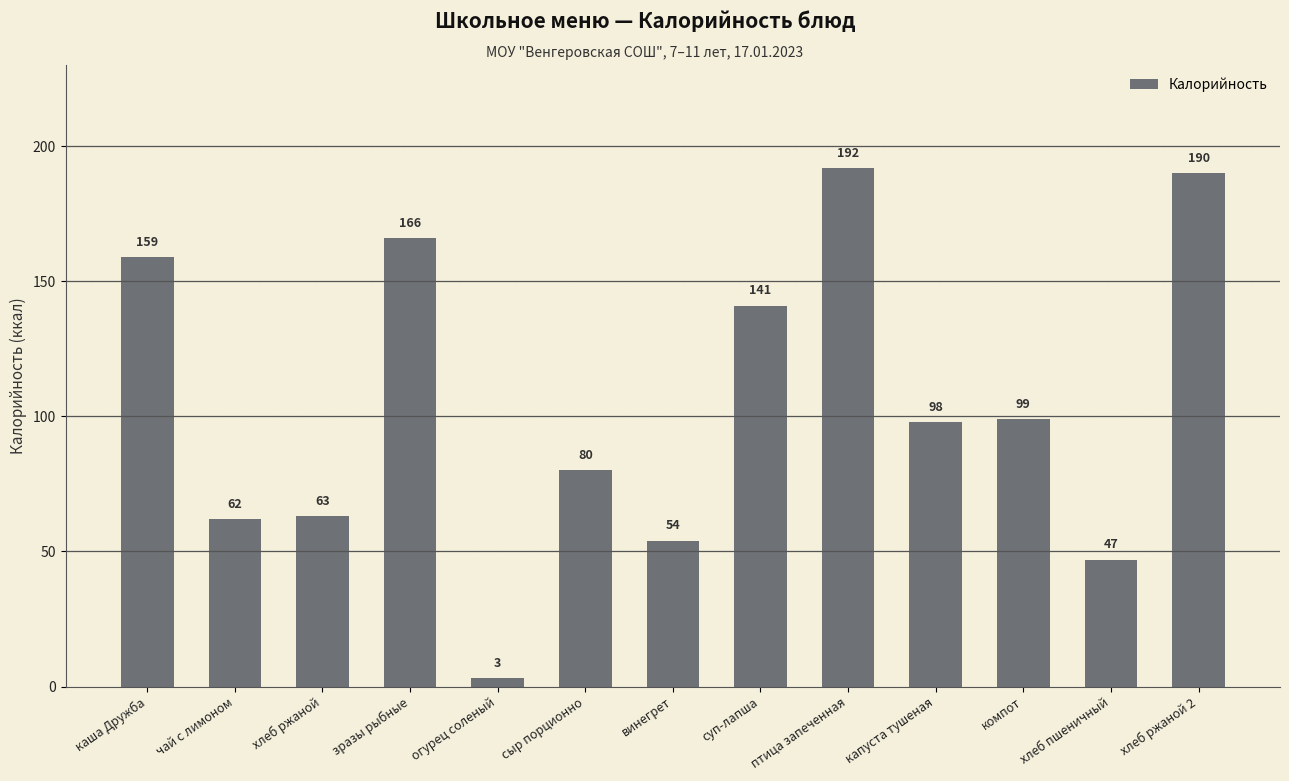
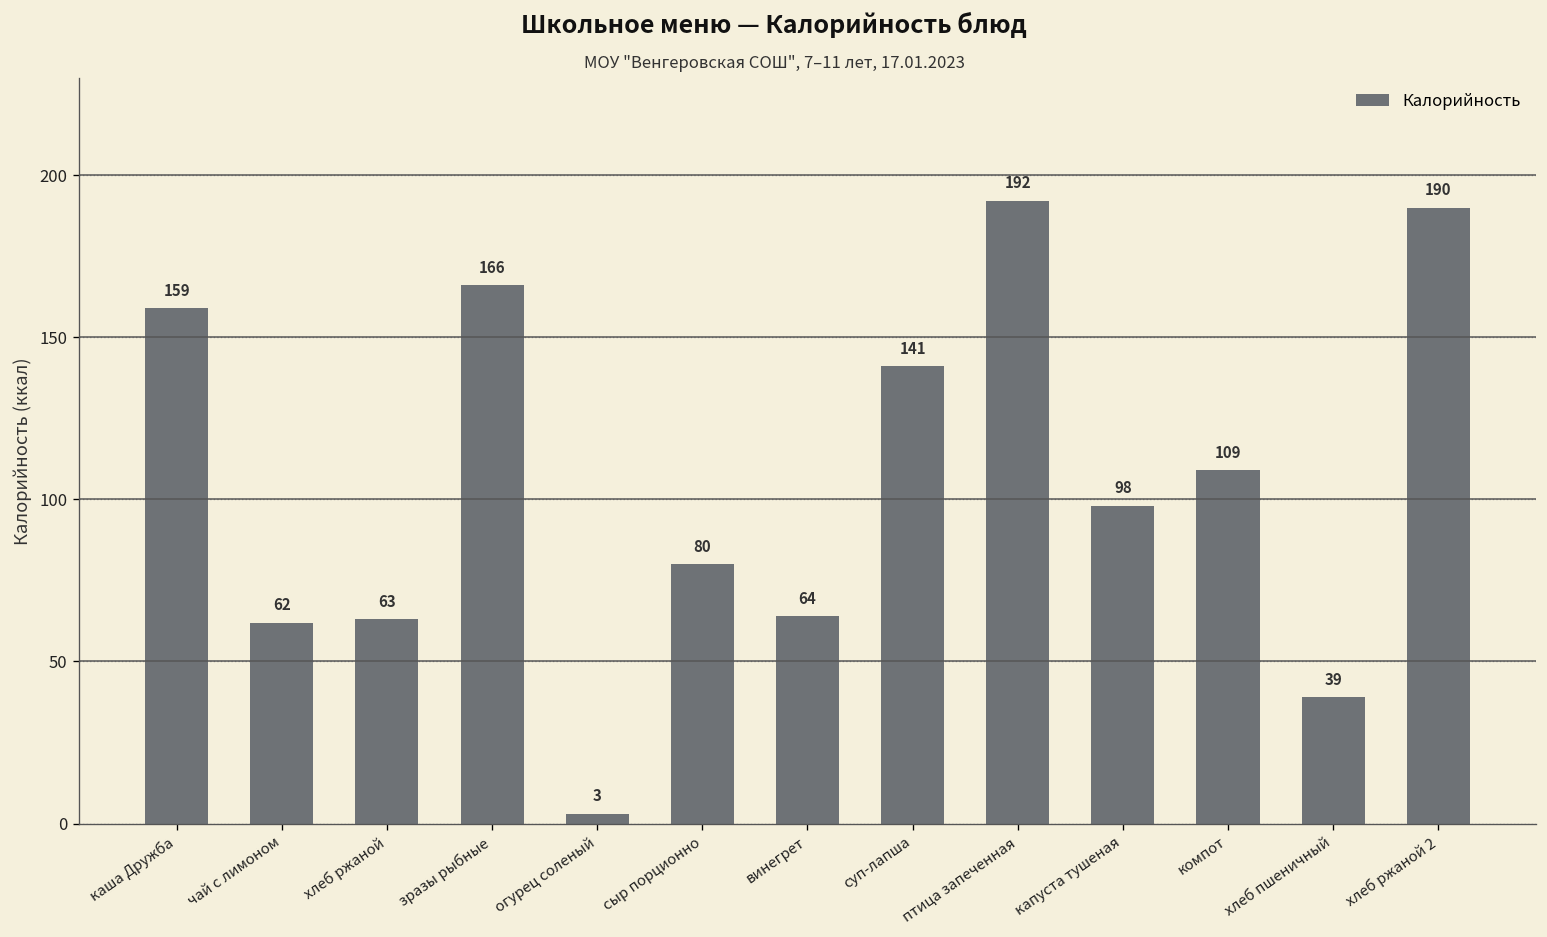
  {
    "каша Дружба": 159,
    "чай с лимоном": 62,
    "хлеб ржаной": 63,
    "зразы рыбные": 166,
    "огурец соленый": 3,
    "сыр порционно": 80,
-   "винегрет": 54,
+   "винегрет": 64,
    "суп-лапша": 141,
    "птица запеченная": 192,
    "капуста тушеная": 98,
-   "компот": 99,
-   "хлеб пшеничный": 47,
+   "компот": 109,
+   "хлеб пшеничный": 39,
    "хлеб ржаной 2": 190
  }
